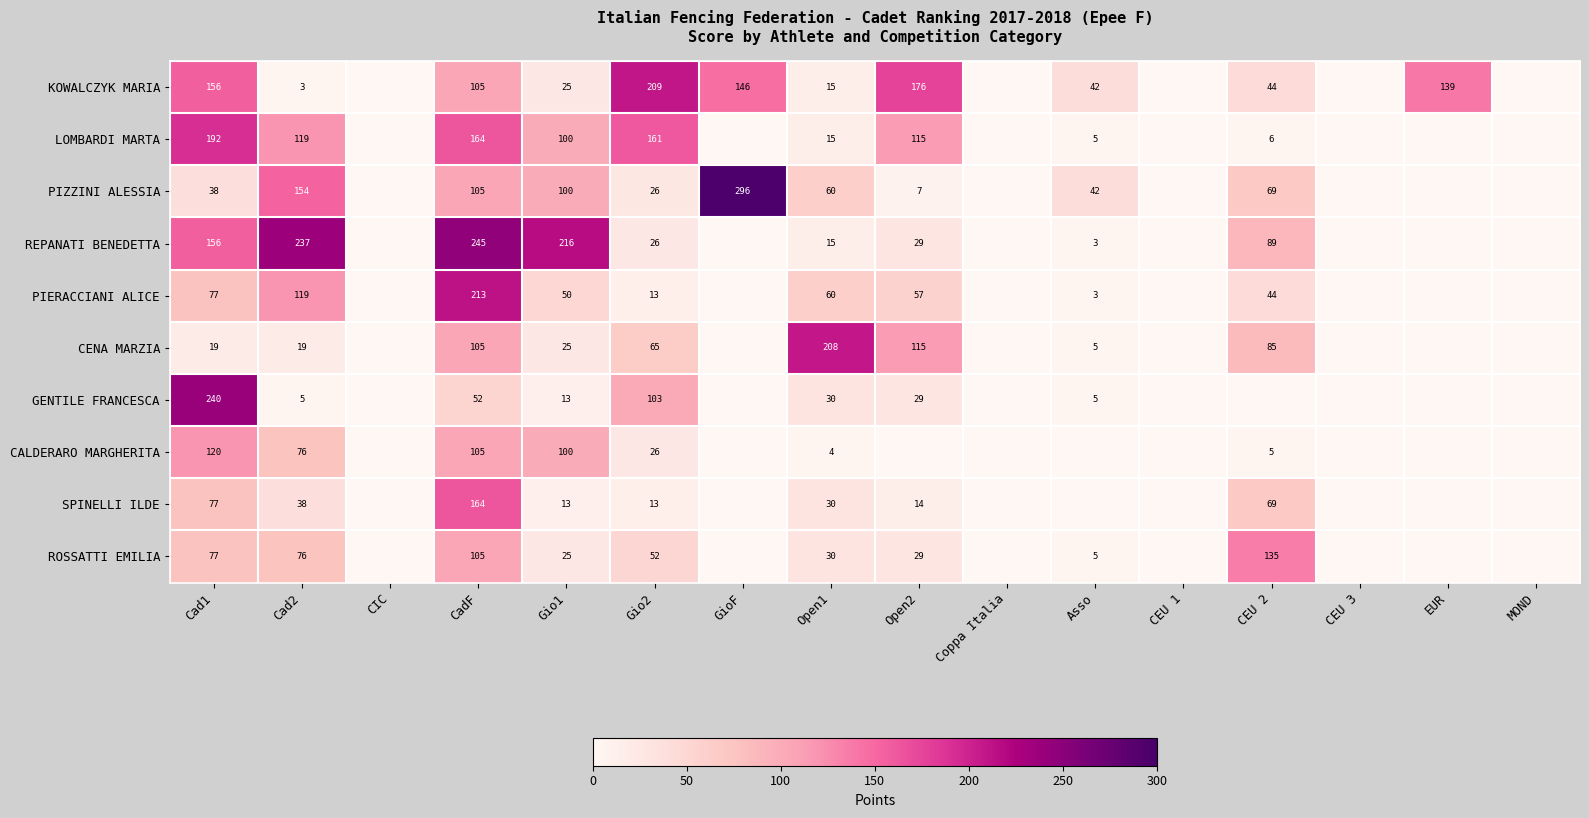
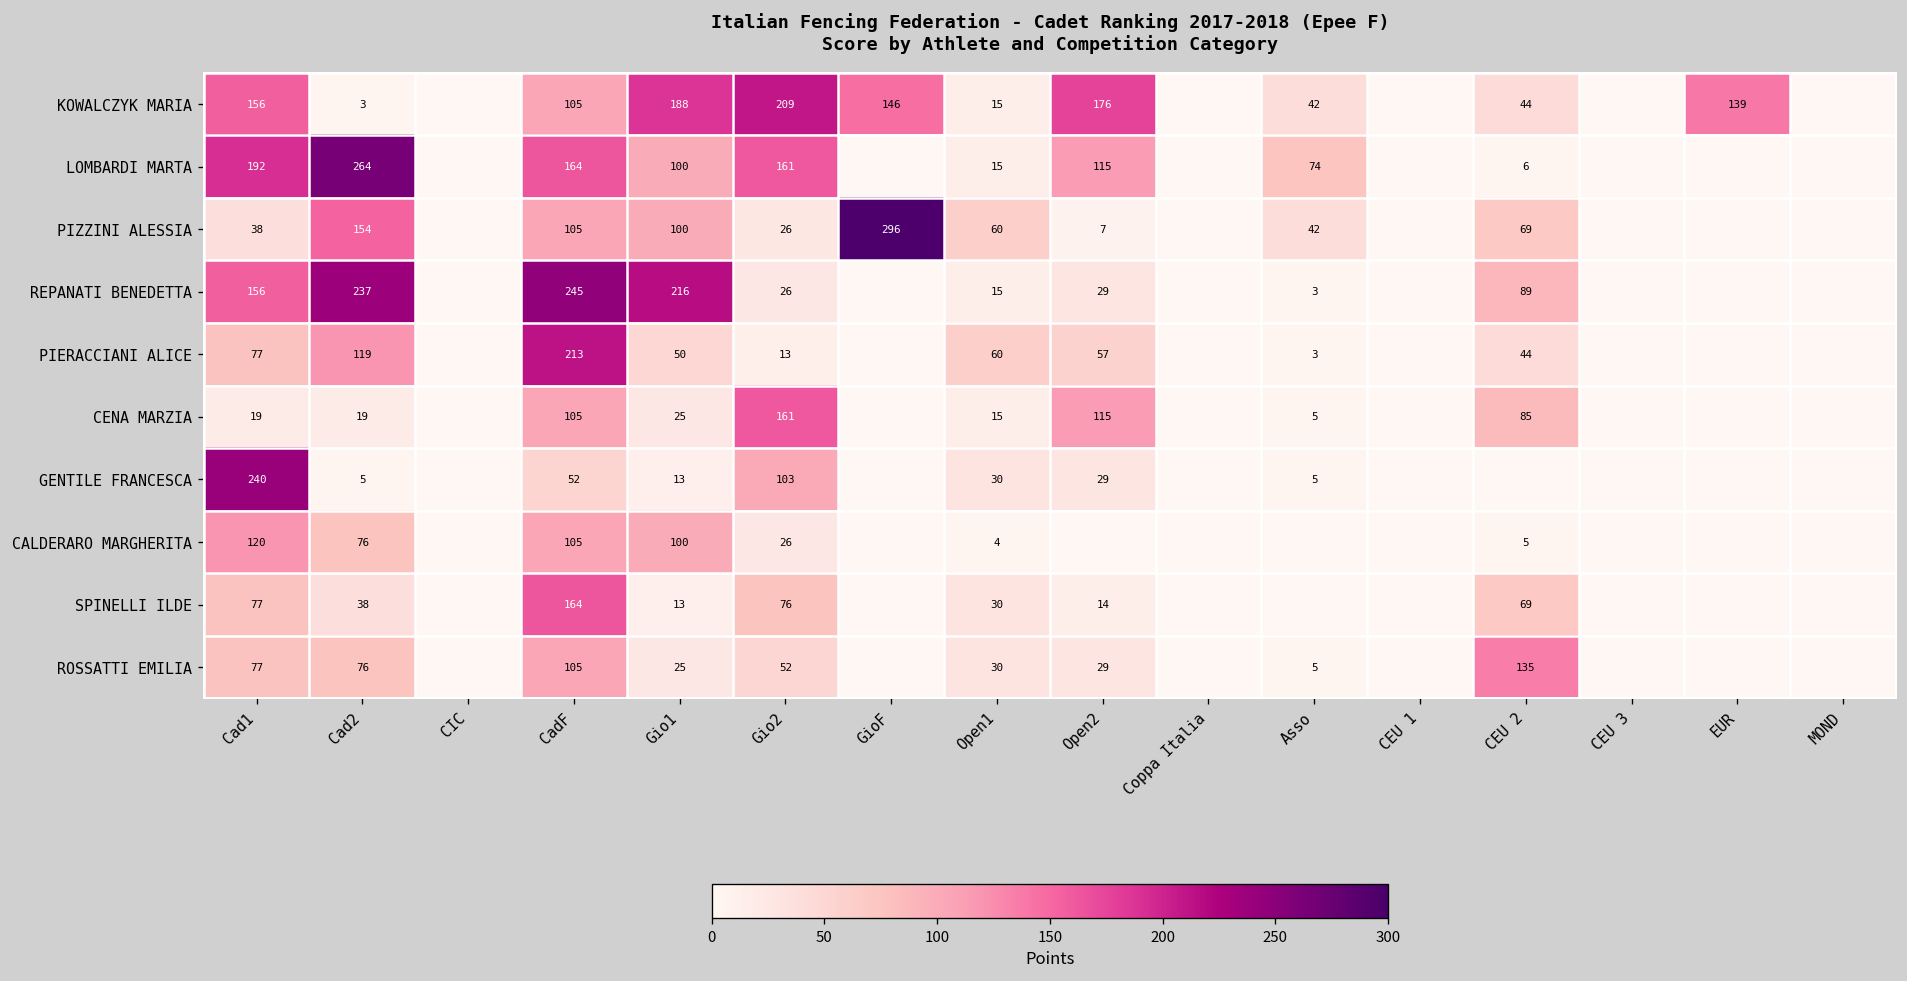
  {
    "KOWALCZYK MARIA": {
      "Cad1": 156,
      "Cad2": 3,
      "CadF": 105,
-     "Gio1": 25,
+     "Gio1": 188,
      "Gio2": 209,
      "GioF": 146,
      "Open1": 15,
      "Open2": 176,
      "Asso": 42,
      "CEU 2": 44,
      "EUR": 139
    },
    "LOMBARDI MARTA": {
      "Cad1": 192,
-     "Cad2": 119,
+     "Cad2": 264,
      "CadF": 164,
      "Gio1": 100,
      "Gio2": 161,
      "Open1": 15,
      "Open2": 115,
-     "Asso": 5,
+     "Asso": 74,
      "CEU 2": 6
    },
    "PIZZINI ALESSIA": {
      "Cad1": 38,
      "Cad2": 154,
      "CadF": 105,
      "Gio1": 100,
      "Gio2": 26,
      "GioF": 296,
      "Open1": 60,
      "Open2": 7,
      "Asso": 42,
      "CEU 2": 69
    },
    "REPANATI BENEDETTA": {
      "Cad1": 156,
      "Cad2": 237,
      "CadF": 245,
      "Gio1": 216,
      "Gio2": 26,
      "Open1": 15,
      "Open2": 29,
      "Asso": 3,
      "CEU 2": 89
    },
    "PIERACCIANI ALICE": {
      "Cad1": 77,
      "Cad2": 119,
      "CadF": 213,
      "Gio1": 50,
      "Gio2": 13,
      "Open1": 60,
      "Open2": 57,
      "Asso": 3,
      "CEU 2": 44
    },
    "CENA MARZIA": {
      "Cad1": 19,
      "Cad2": 19,
      "CadF": 105,
      "Gio1": 25,
-     "Gio2": 65,
-     "Open1": 208,
+     "Gio2": 161,
+     "Open1": 15,
      "Open2": 115,
      "Asso": 5,
      "CEU 2": 85
    },
    "GENTILE FRANCESCA": {
      "Cad1": 240,
      "Cad2": 5,
      "CadF": 52,
      "Gio1": 13,
      "Gio2": 103,
      "Open1": 30,
      "Open2": 29,
      "Asso": 5
    },
    "CALDERARO MARGHERITA": {
      "Cad1": 120,
      "Cad2": 76,
      "CadF": 105,
      "Gio1": 100,
      "Gio2": 26,
      "Open1": 4,
      "CEU 2": 5
    },
    "SPINELLI ILDE": {
      "Cad1": 77,
      "Cad2": 38,
      "CadF": 164,
      "Gio1": 13,
-     "Gio2": 13,
+     "Gio2": 76,
      "Open1": 30,
      "Open2": 14,
      "CEU 2": 69
    },
    "ROSSATTI EMILIA": {
      "Cad1": 77,
      "Cad2": 76,
      "CadF": 105,
      "Gio1": 25,
      "Gio2": 52,
      "Open1": 30,
      "Open2": 29,
      "Asso": 5,
      "CEU 2": 135
    }
  }
